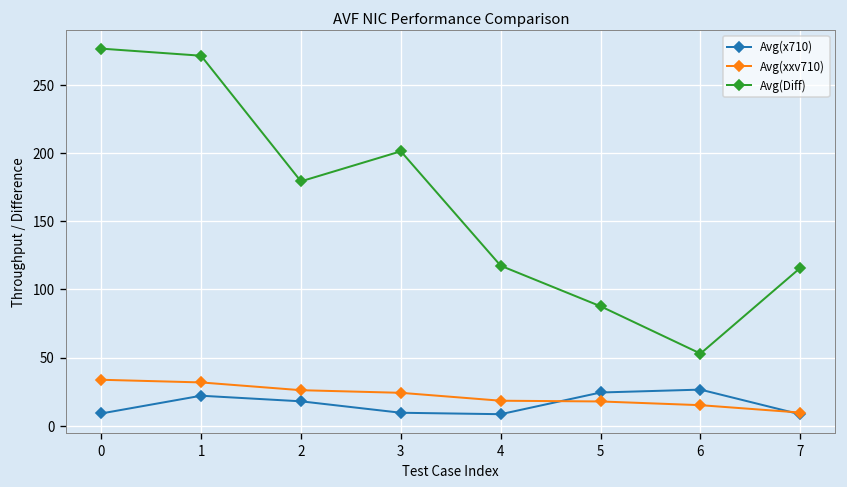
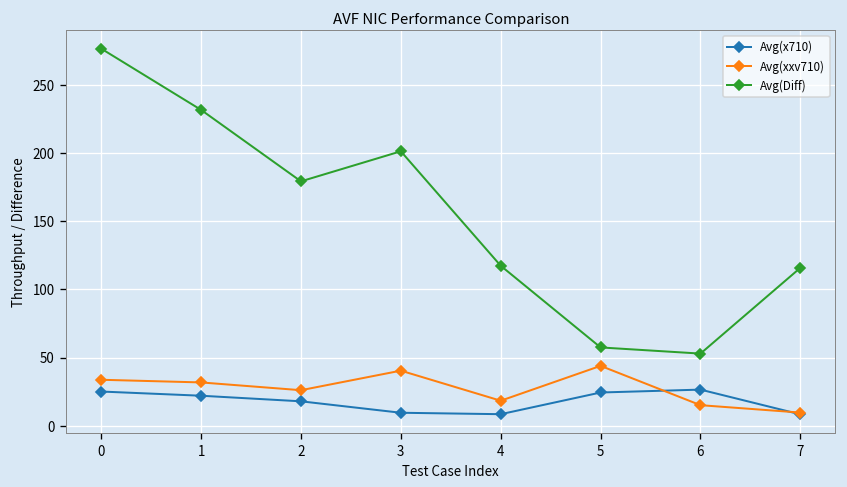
  {
    "Avg(x710)": {
-     "0": 9,
+     "0": 25,
      "1": 22,
      "2": 18,
      "3": 9,
      "4": 8,
      "5": 24,
      "6": 26
    },
    "Avg(xxv710)": {
      "0": 34,
      "1": 32,
      "2": 26,
-     "3": 24,
+     "3": 40,
      "4": 18,
-     "5": 18,
+     "5": 44,
      "6": 15
    },
    "Avg(Diff)": {
      "0": 277,
-     "1": 272,
+     "1": 232,
      "2": 179,
      "3": 201,
      "4": 117,
-     "5": 88,
+     "5": 57,
      "6": 53,
      "7": 116
    }
  }
